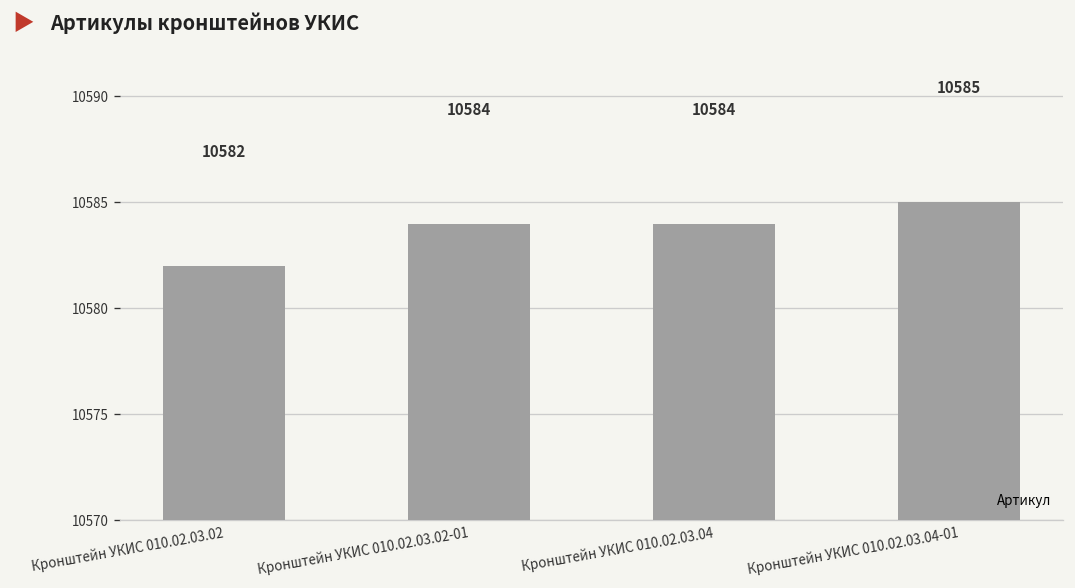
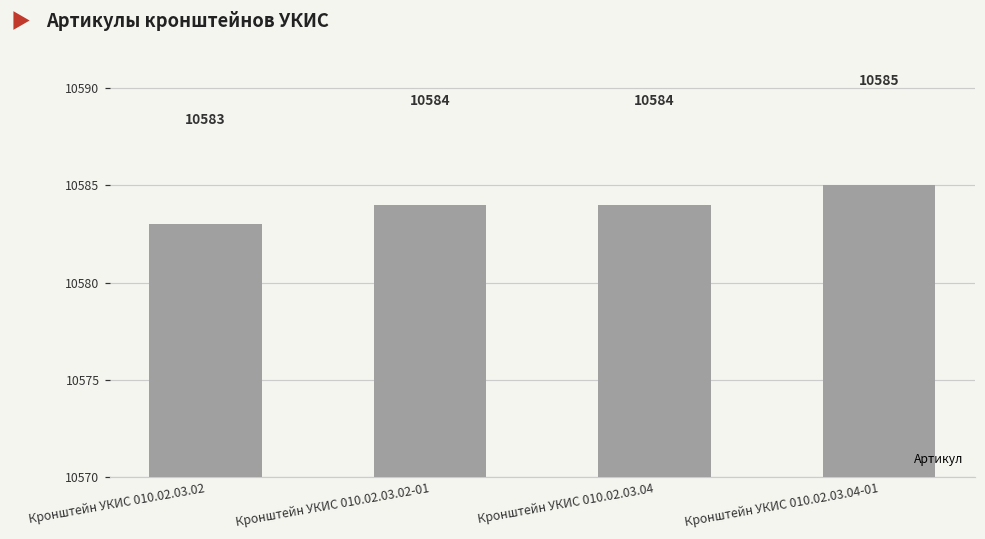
  {
-   "Кронштейн УКИС 010.02.03.02": 10582
+   "Кронштейн УКИС 010.02.03.02": 10583
  }
